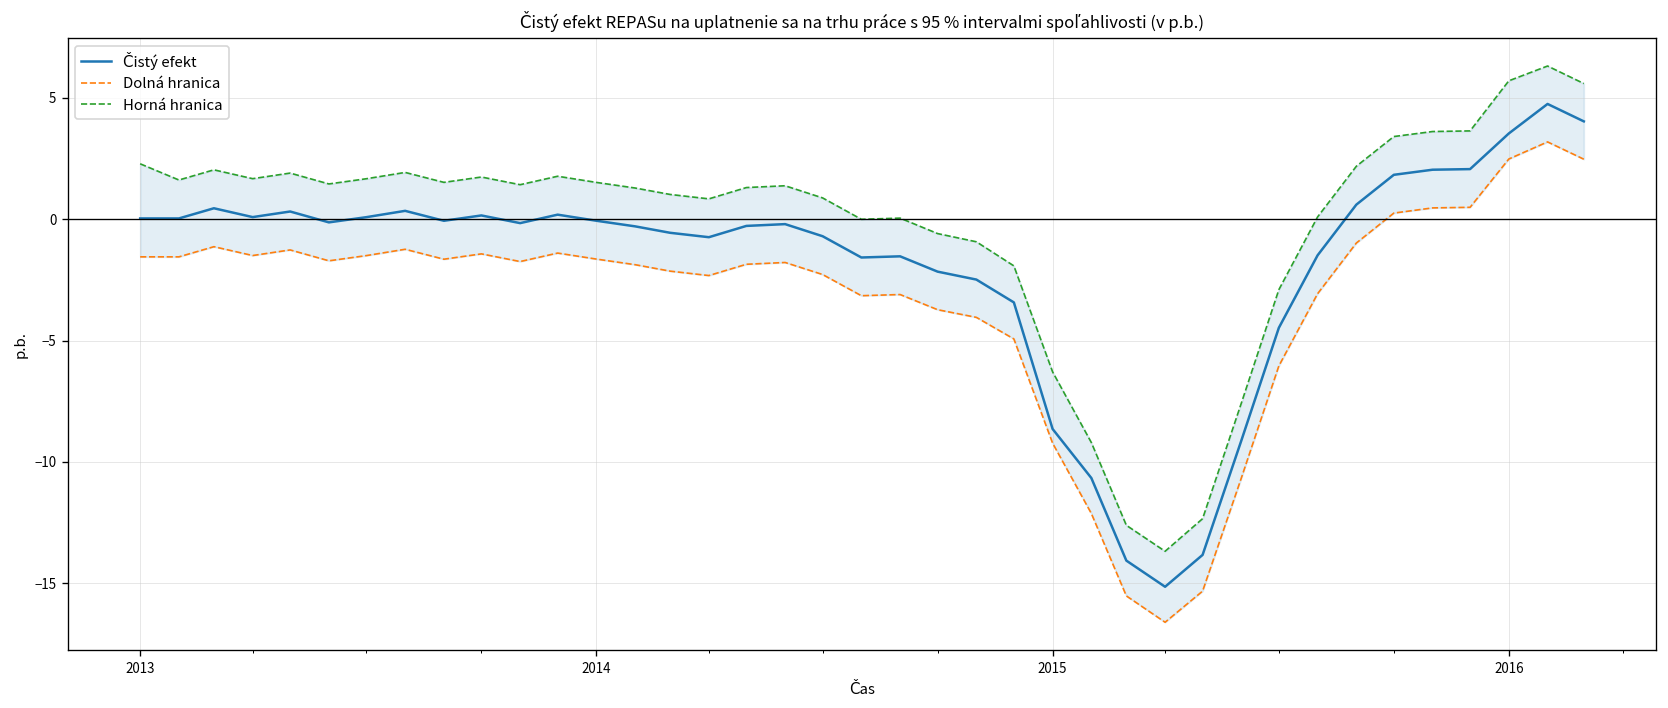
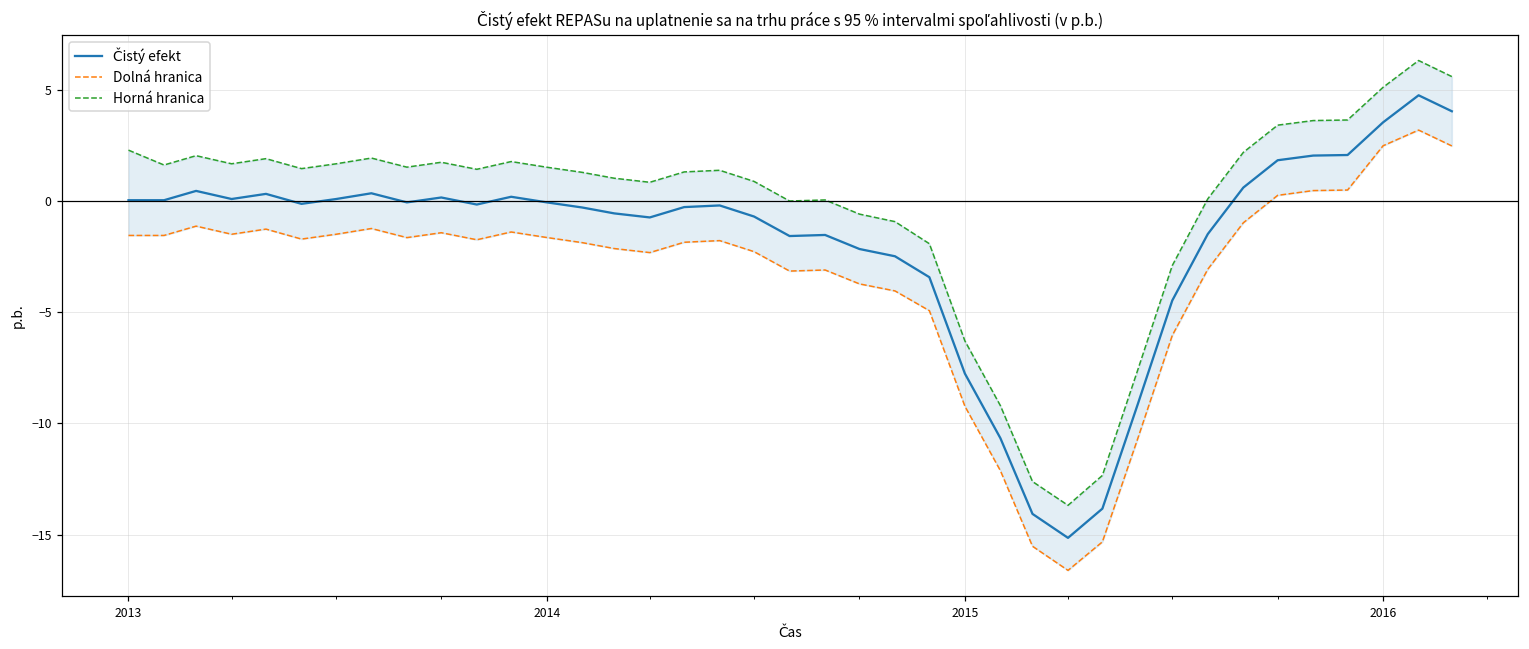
  {
    "Čistý efekt": {
      "2013": 0.0,
      "2014": -0.1,
-     "2015": -8.6,
+     "2015": -7.8,
      "2016": 3.5
    },
    "Dolná hranica": {
      "2013": -1.6,
      "2014": -1.6,
      "2015": -9.2,
      "2016": 2.5
    },
    "Horná hranica": {
      "2013": 2.3,
      "2014": 1.5,
      "2015": -6.3,
-     "2016": 5.7
+     "2016": 5.1
    }
  }
